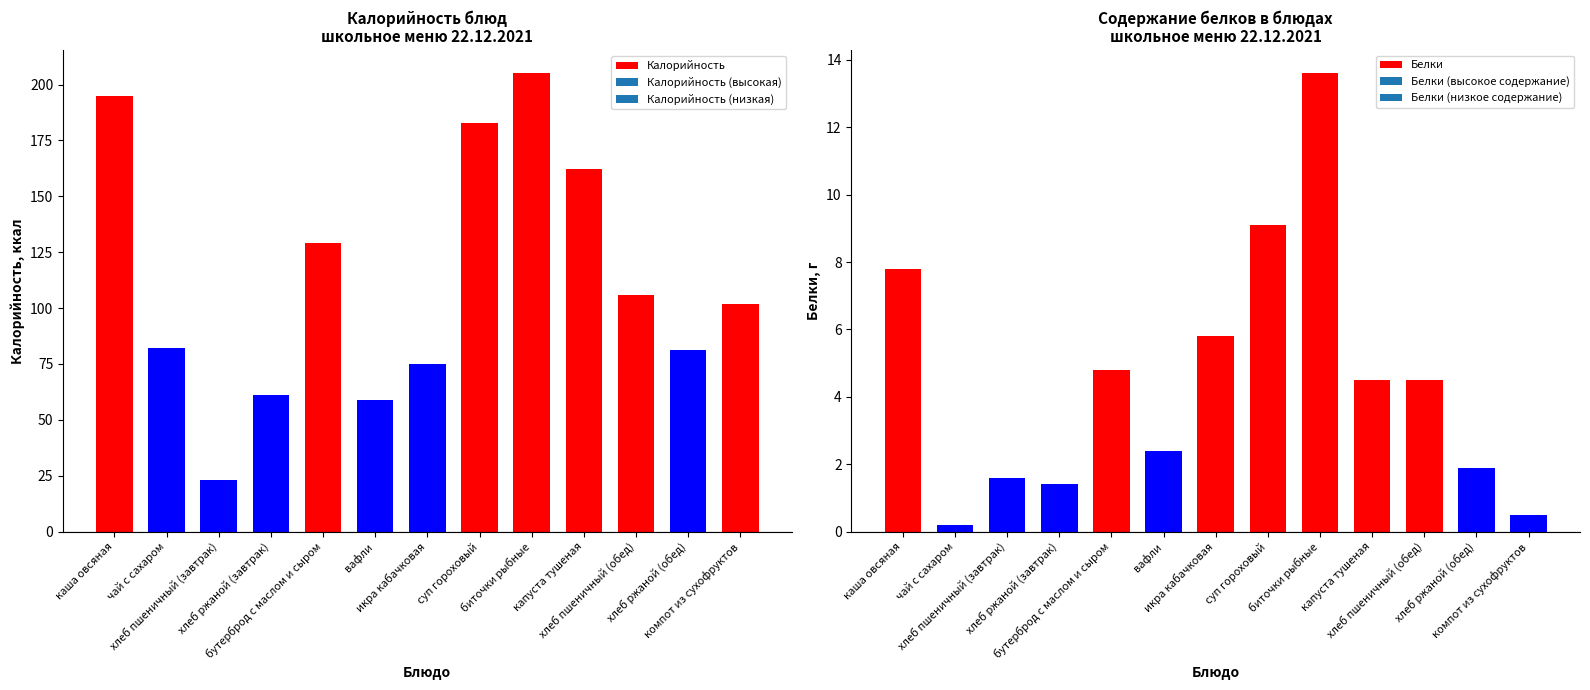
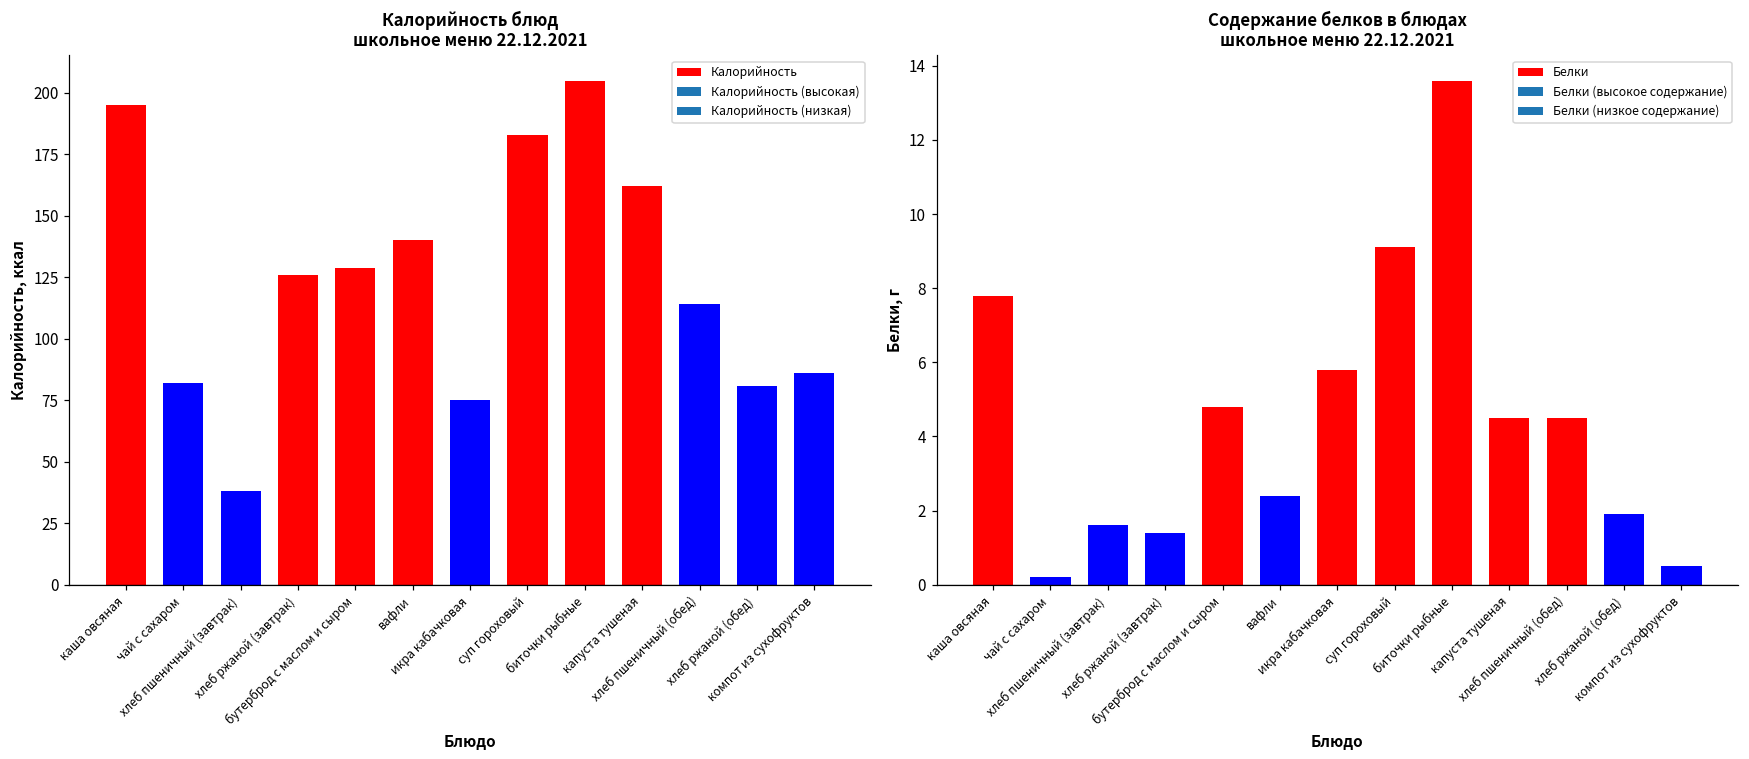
  {
    "Калорийность блюд школьное меню 22.12.2021": {
      "каша овсяная": 195,
      "чай с сахаром": 82,
-     "хлеб пшеничный (завтрак)": 23,
-     "хлеб ржаной (завтрак)": 61,
+     "хлеб пшеничный (завтрак)": 38,
+     "хлеб ржаной (завтрак)": 126,
      "бутерброд с маслом и сыром": 129,
-     "вафли": 59,
+     "вафли": 140,
      "икра кабачковая": 75,
      "суп гороховый": 183,
      "биточки рыбные": 205,
      "капуста тушеная": 162,
-     "хлеб пшеничный (обед)": 106,
+     "хлеб пшеничный (обед)": 114,
      "хлеб ржаной (обед)": 81,
-     "компот из сухофруктов": 102
+     "компот из сухофруктов": 86
    },
    "Содержание белков в блюдах школьное меню 22.12.2021": {
      "каша овсяная": 7.8,
      "чай с сахаром": 0.2,
      "хлеб пшеничный (завтрак)": 1.6,
      "хлеб ржаной (завтрак)": 1.4,
      "бутерброд с маслом и сыром": 4.8,
      "вафли": 2.4,
      "икра кабачковая": 5.8,
      "суп гороховый": 9.1,
      "биточки рыбные": 13.6,
      "капуста тушеная": 4.5,
      "хлеб пшеничный (обед)": 4.5,
      "хлеб ржаной (обед)": 1.9,
      "компот из сухофруктов": 0.5
    }
  }
